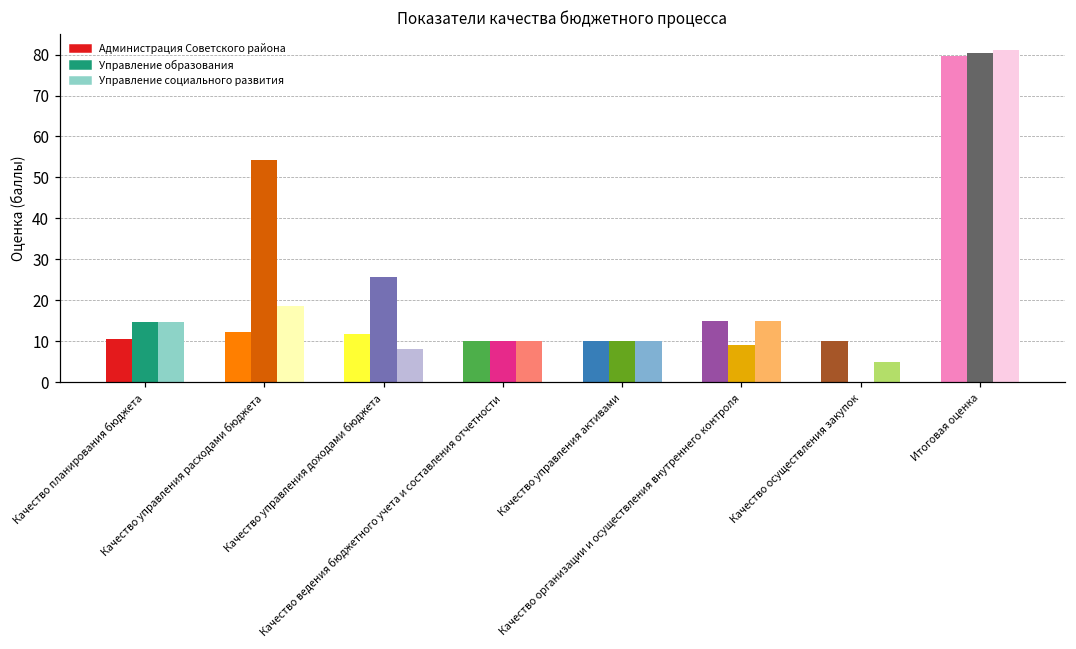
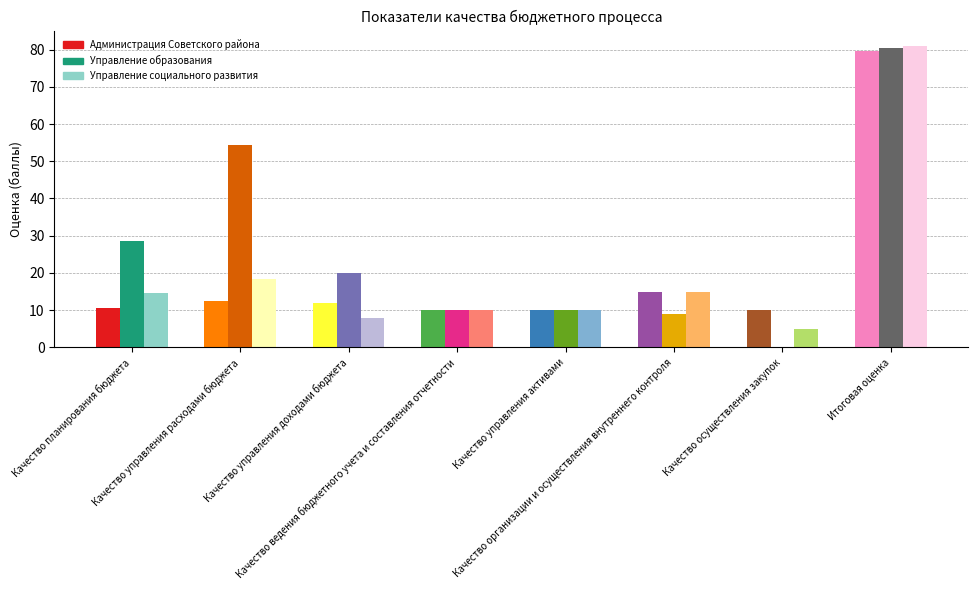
  {
-   "Качество планирования бюджета": 15,
+   "Качество планирования бюджета": 29,
    "Качество управления расходами бюджета": 54,
-   "Качество управления доходами бюджета": 26,
+   "Качество управления доходами бюджета": 20,
    "Качество ведения бюджетного учета и составления отчетности": 10,
    "Качество управления активами": 10,
    "Качество организации и осуществления внутреннего контроля": 9,
    "Качество осуществления закупок": 0,
    "Итоговая оценка": 80
  }
